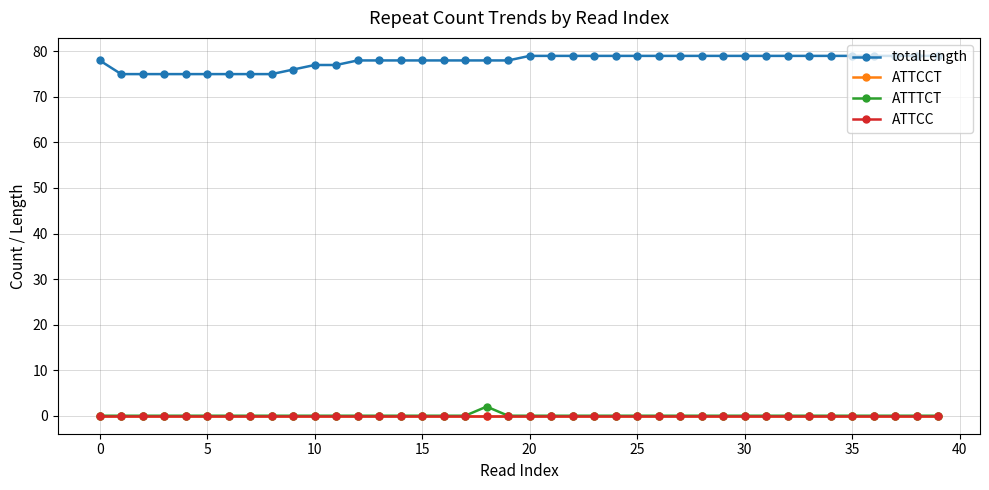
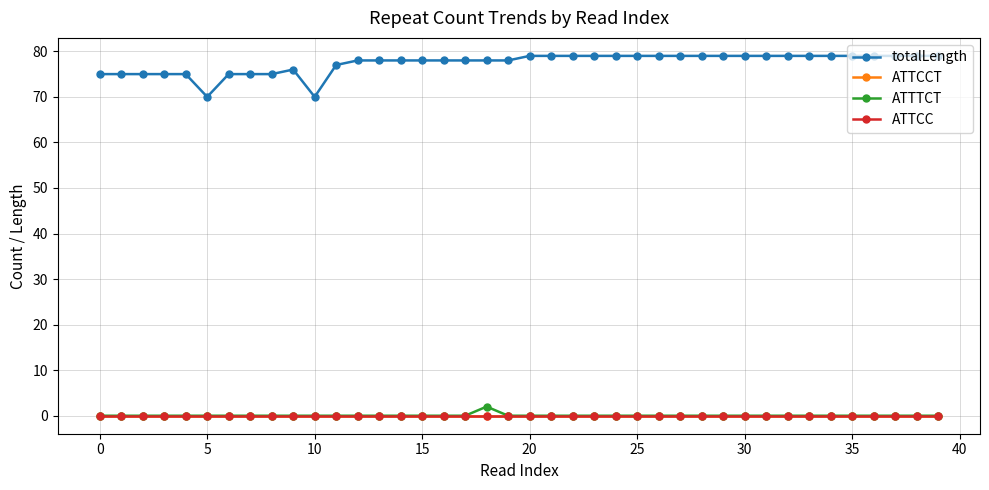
  {
    "totalLength": {
-     "0": 78,
-     "5": 75,
-     "10": 77,
+     "0": 75,
+     "5": 70,
+     "10": 70,
      "15": 78,
      "20": 79,
      "25": 79,
      "30": 79
    }
  }
